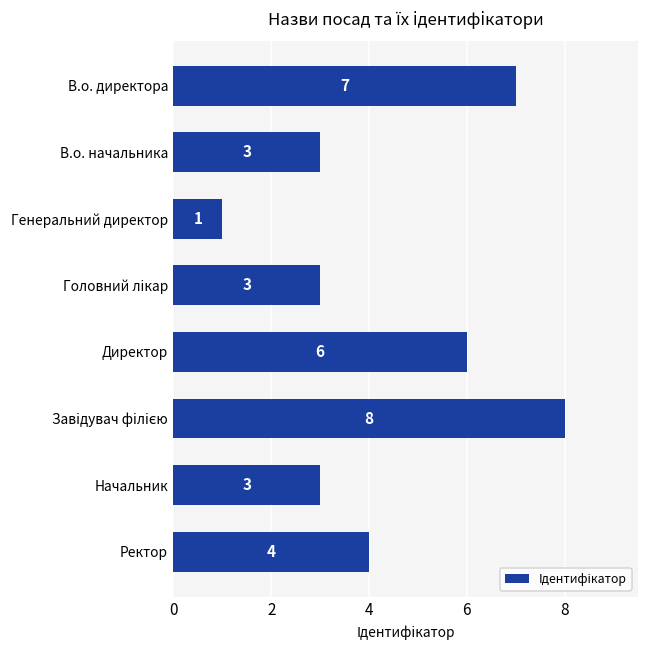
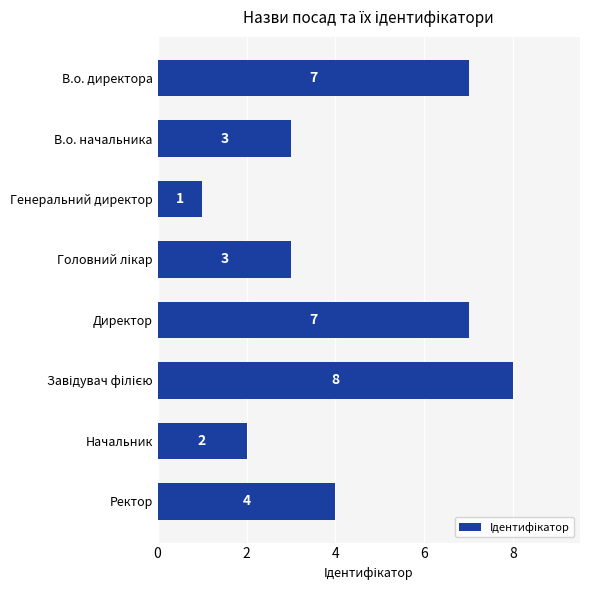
  {
    "В.о. директора": 7,
    "В.о. начальника": 3,
    "Генеральний директор": 1,
    "Головний лікар": 3,
-   "Директор": 6,
+   "Директор": 7,
    "Завідувач філією": 8,
-   "Начальник": 3,
+   "Начальник": 2,
    "Ректор": 4
  }
